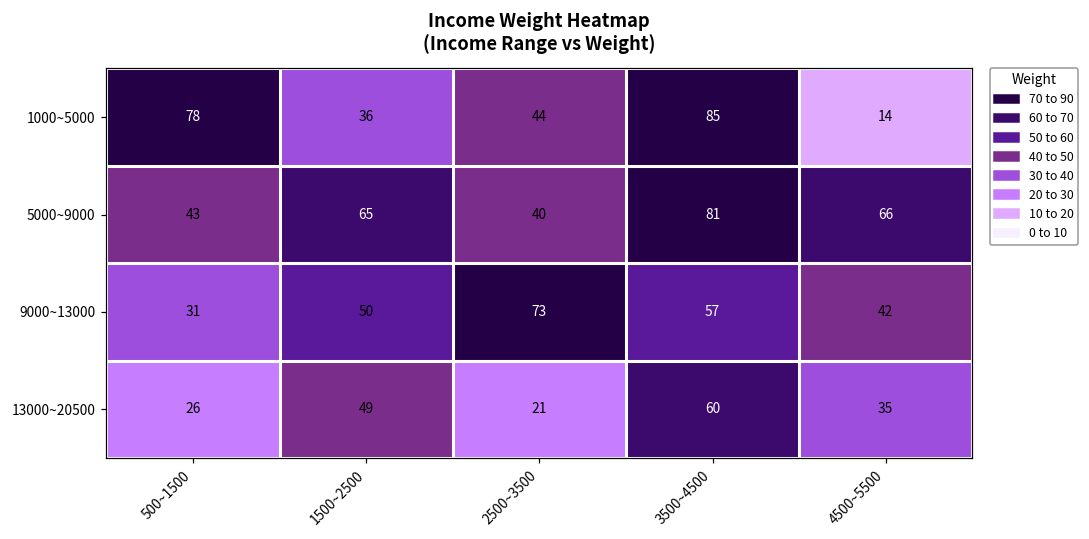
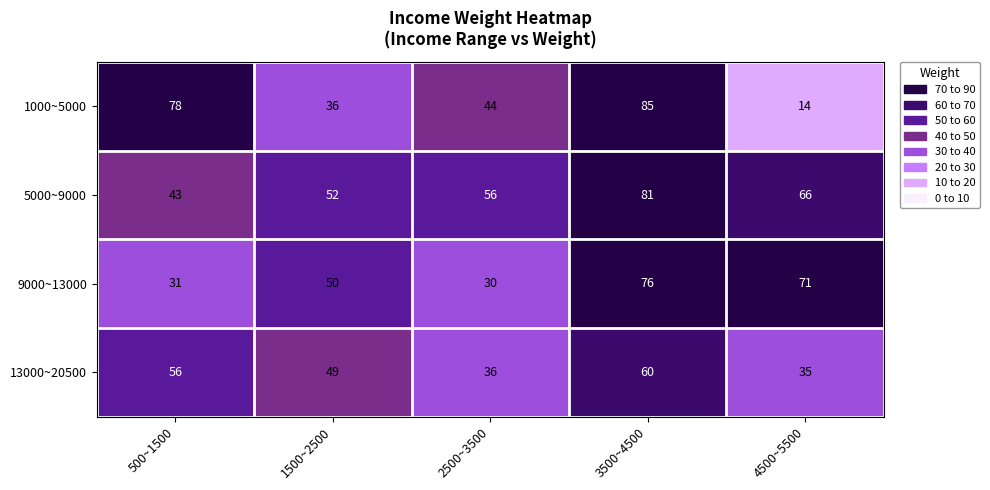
  {
    "1000~5000": {
      "500~1500": 78,
      "1500~2500": 36,
      "2500~3500": 44,
      "3500~4500": 85,
      "4500~5500": 14
    },
    "5000~9000": {
      "500~1500": 43,
-     "1500~2500": 65,
-     "2500~3500": 40,
+     "1500~2500": 52,
+     "2500~3500": 56,
      "3500~4500": 81,
      "4500~5500": 66
    },
    "9000~13000": {
      "500~1500": 31,
      "1500~2500": 50,
-     "2500~3500": 73,
-     "3500~4500": 57,
-     "4500~5500": 42
+     "2500~3500": 30,
+     "3500~4500": 76,
+     "4500~5500": 71
    },
    "13000~20500": {
-     "500~1500": 26,
+     "500~1500": 56,
      "1500~2500": 49,
-     "2500~3500": 21,
+     "2500~3500": 36,
      "3500~4500": 60,
      "4500~5500": 35
    }
  }
